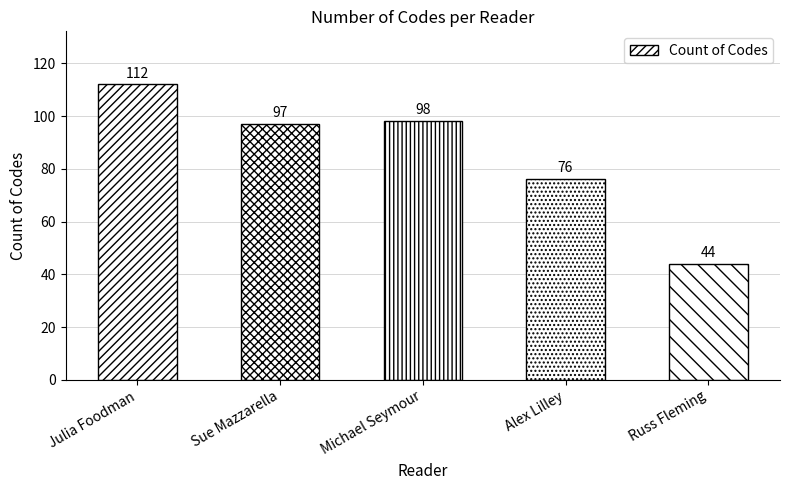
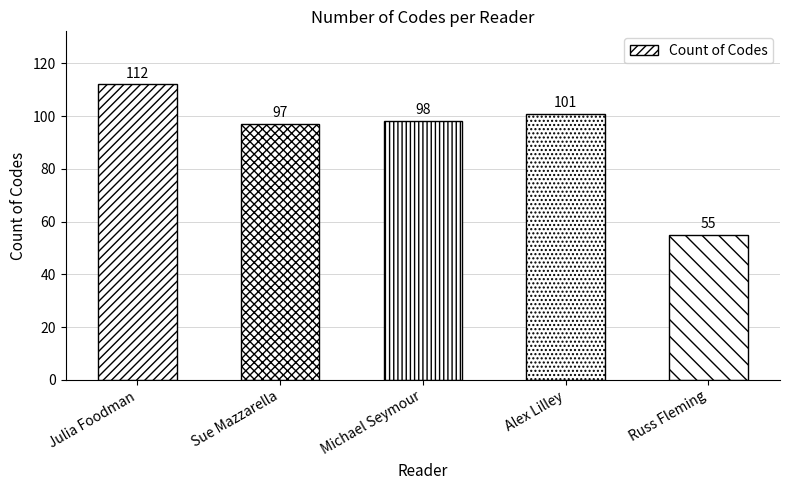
  {
    "Julia Foodman": 112,
    "Sue Mazzarella": 97,
    "Michael Seymour": 98,
-   "Alex Lilley": 76,
-   "Russ Fleming": 44
+   "Alex Lilley": 101,
+   "Russ Fleming": 55
  }
